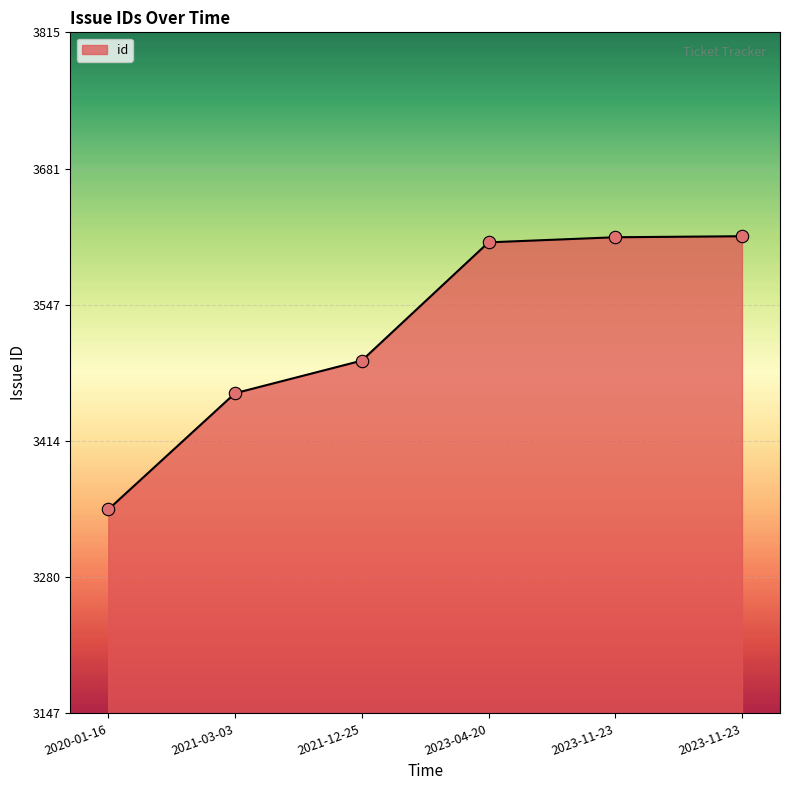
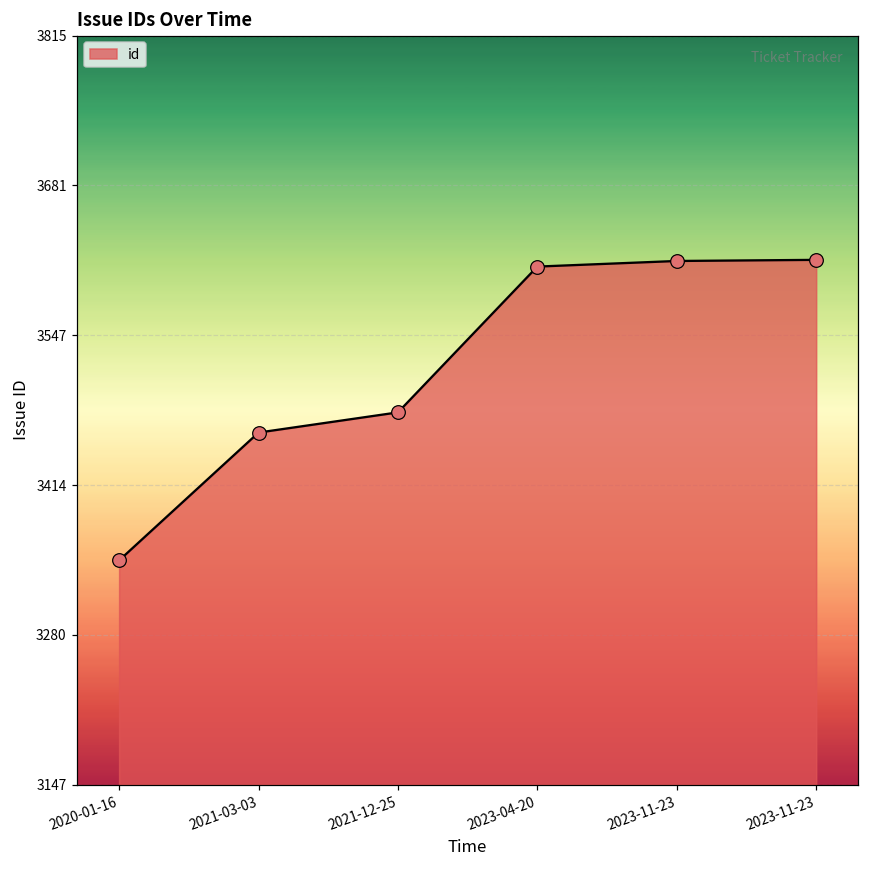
  {
    "2020-01-16": 3347,
    "2021-03-03": 3461,
-   "2021-12-25": 3493,
+   "2021-12-25": 3479,
    "2023-04-20": 3609
  }
